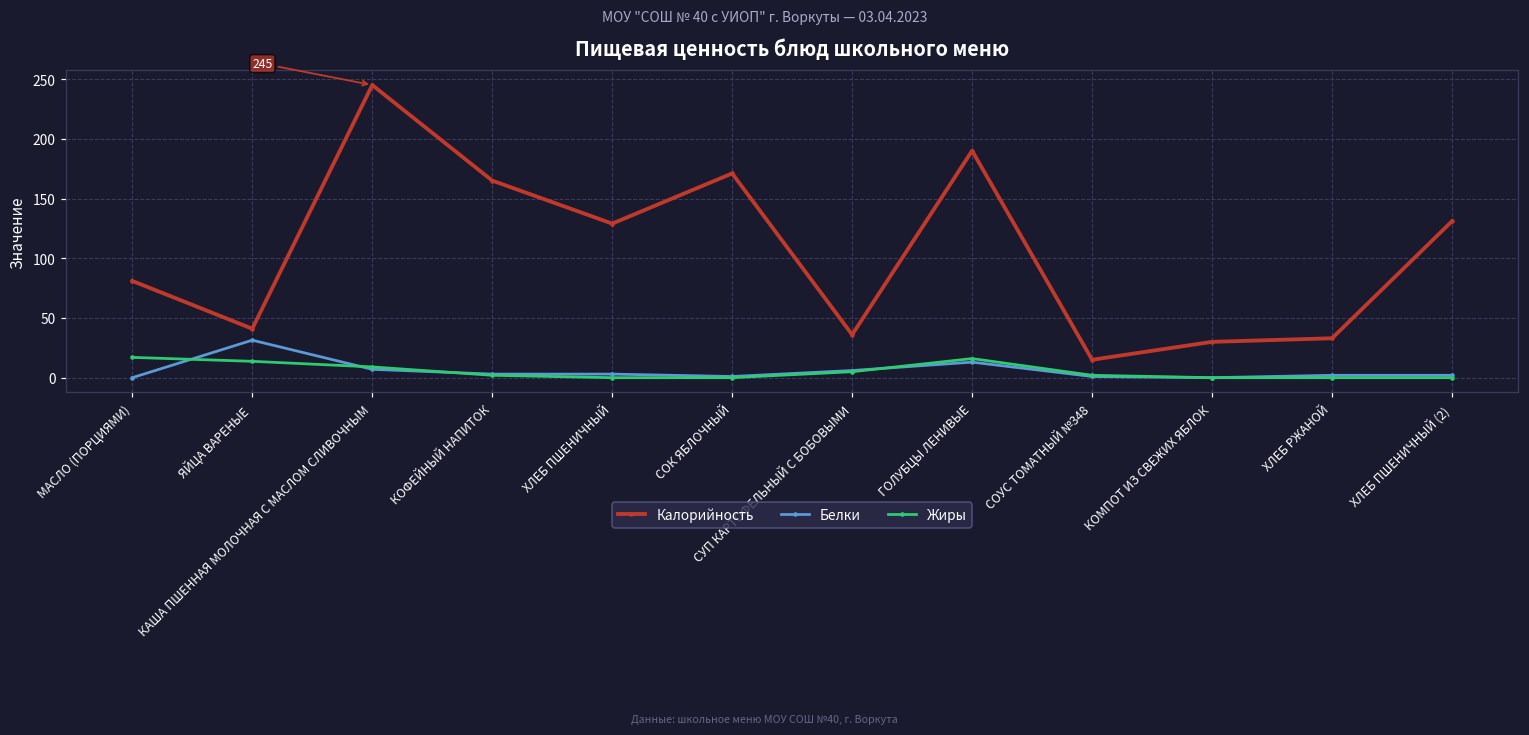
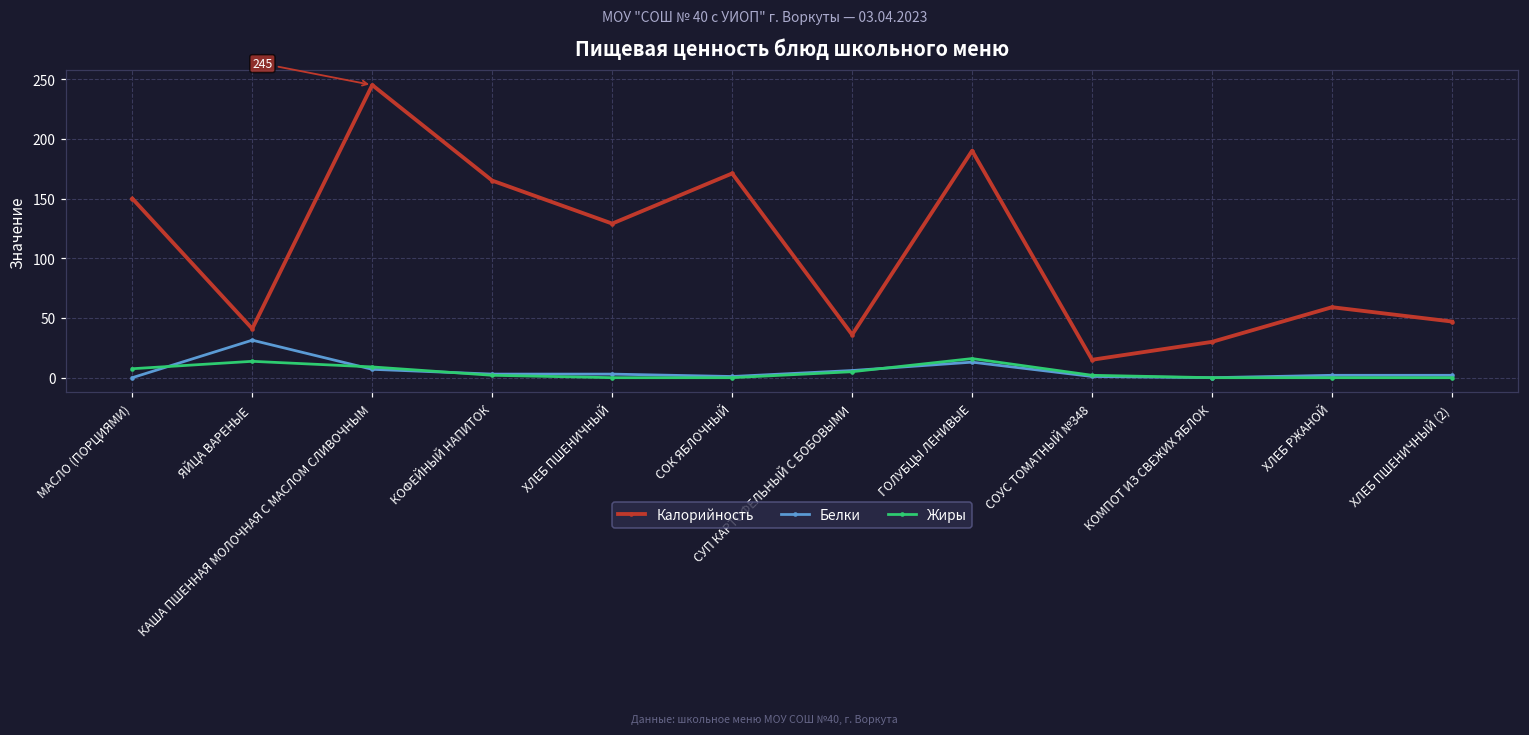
  {
    "Калорийность": {
-     "МАСЛО (ПОРЦИЯМИ)": 81,
+     "МАСЛО (ПОРЦИЯМИ)": 150,
      "ЯЙЦА ВАРЕНЫЕ": 41,
      "КОФЕЙНЫЙ НАПИТОК": 165,
      "ХЛЕБ ПШЕНИЧНЫЙ": 129,
      "СОК ЯБЛОЧНЫЙ": 171,
      "СУП КАРТОФЕЛЬНЫЙ С БОБОВЫМИ": 36,
      "ГОЛУБЦЫ ЛЕНИВЫЕ": 190,
      "СОУС ТОМАТНЫЙ №348": 15,
      "КОМПОТ ИЗ СВЕЖИХ ЯБЛОК": 30,
-     "ХЛЕБ РЖАНОЙ": 33,
-     "ХЛЕБ ПШЕНИЧНЫЙ (2)": 131
+     "ХЛЕБ РЖАНОЙ": 59,
+     "ХЛЕБ ПШЕНИЧНЫЙ (2)": 47
    },
    "Белки": {
      "МАСЛО (ПОРЦИЯМИ)": 0,
      "ЯЙЦА ВАРЕНЫЕ": 31,
      "ХЛЕБ ПШЕНИЧНЫЙ": 3,
      "ГОЛУБЦЫ ЛЕНИВЫЕ": 13
    },
    "Жиры": {
-     "МАСЛО (ПОРЦИЯМИ)": 17,
+     "МАСЛО (ПОРЦИЯМИ)": 8,
      "ЯЙЦА ВАРЕНЫЕ": 14,
      "ХЛЕБ ПШЕНИЧНЫЙ": 0,
      "ГОЛУБЦЫ ЛЕНИВЫЕ": 16
    }
  }
